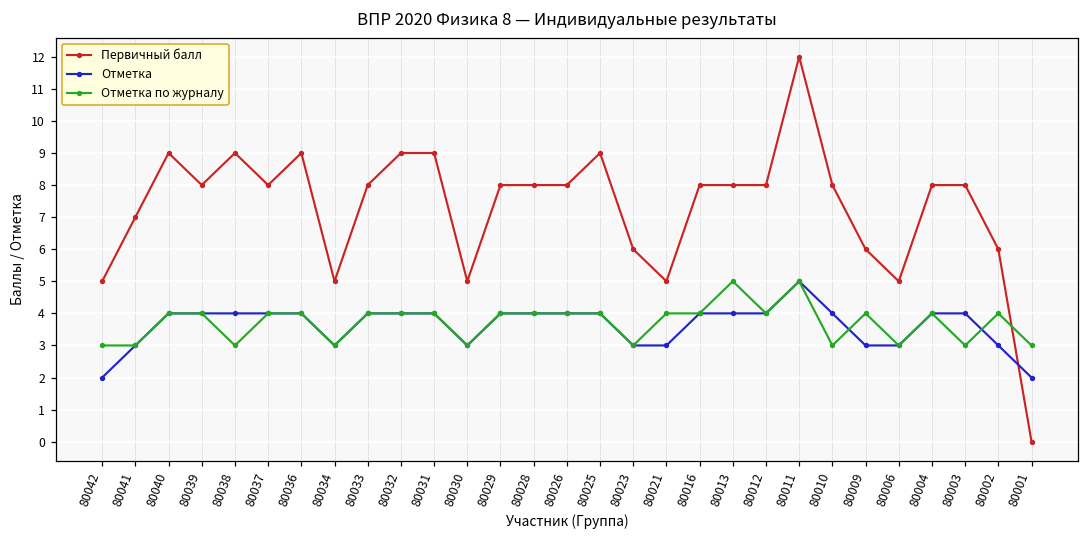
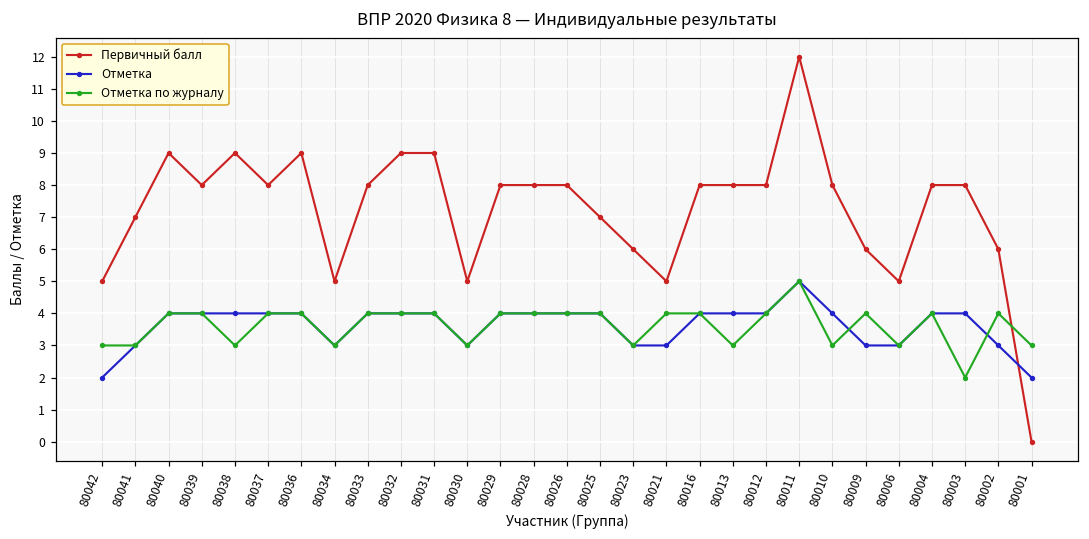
  {
    "Первичный балл": {
      "80042": 5,
      "80041": 7,
      "80040": 9,
      "80039": 8,
      "80038": 9,
      "80037": 8,
      "80036": 9,
      "80034": 5,
      "80033": 8,
      "80032": 9,
      "80031": 9,
      "80030": 5,
      "80029": 8,
      "80028": 8,
      "80026": 8,
-     "80025": 9,
+     "80025": 7,
      "80023": 6,
      "80021": 5,
      "80016": 8,
      "80013": 8,
      "80012": 8,
      "80011": 12,
      "80010": 8,
      "80009": 6,
      "80006": 5,
      "80004": 8,
      "80003": 8,
      "80002": 6,
      "80001": 0
    },
    "Отметка": {
      "80042": 2,
      "80038": 4,
      "80021": 3,
      "80013": 4,
      "80010": 4,
      "80009": 3,
      "80003": 4,
      "80002": 3,
      "80001": 2
    },
    "Отметка по журналу": {
      "80042": 3,
      "80038": 3,
      "80021": 4,
-     "80013": 5,
+     "80013": 3,
      "80010": 3,
      "80009": 4,
-     "80003": 3,
+     "80003": 2,
      "80002": 4,
      "80001": 3
    }
  }
